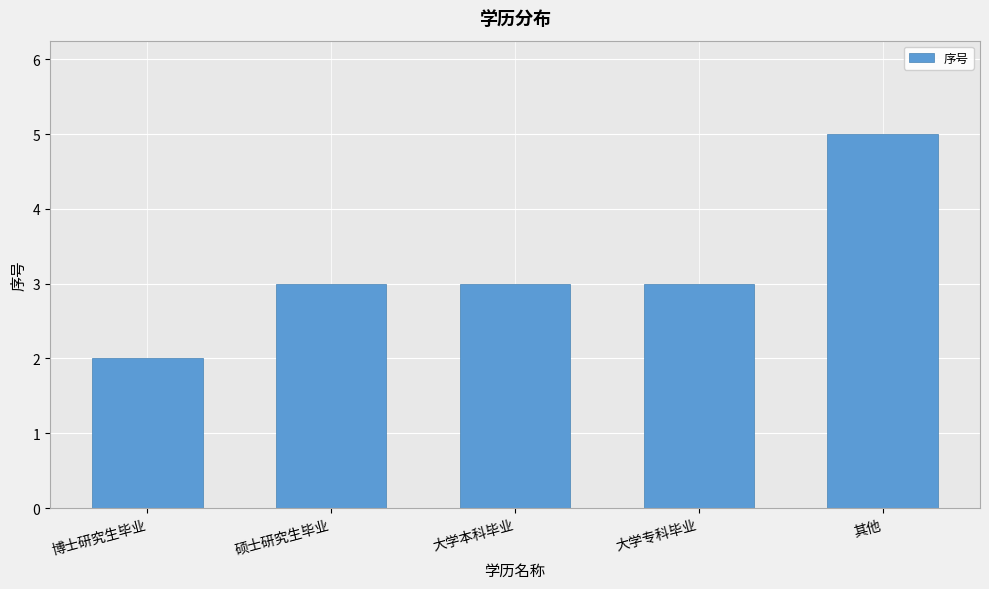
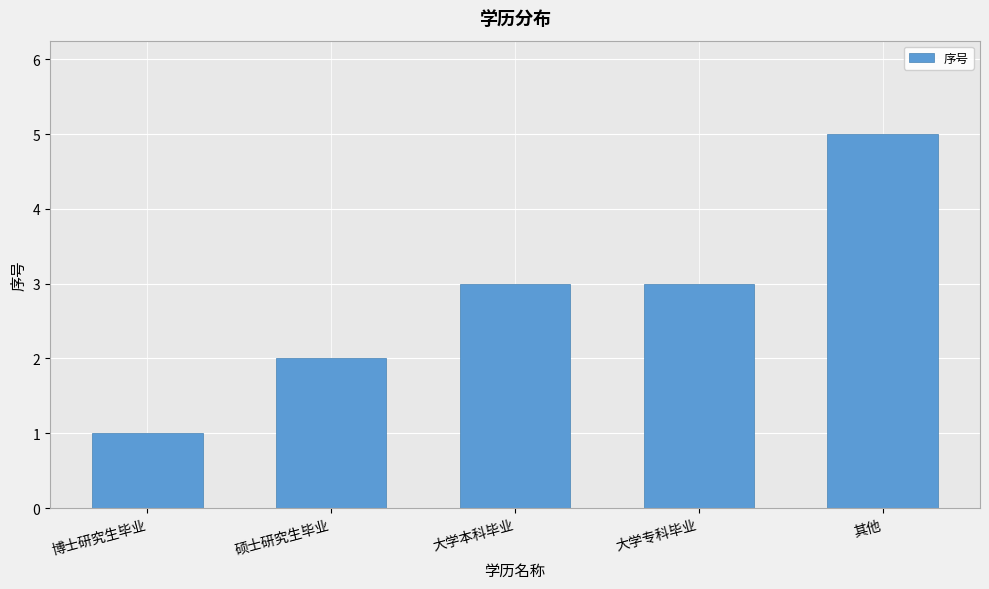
  {
-   "博士研究生毕业": 2,
-   "硕士研究生毕业": 3,
+   "博士研究生毕业": 1,
+   "硕士研究生毕业": 2,
    "大学本科毕业": 3,
    "大学专科毕业": 3,
    "其他": 5
  }
